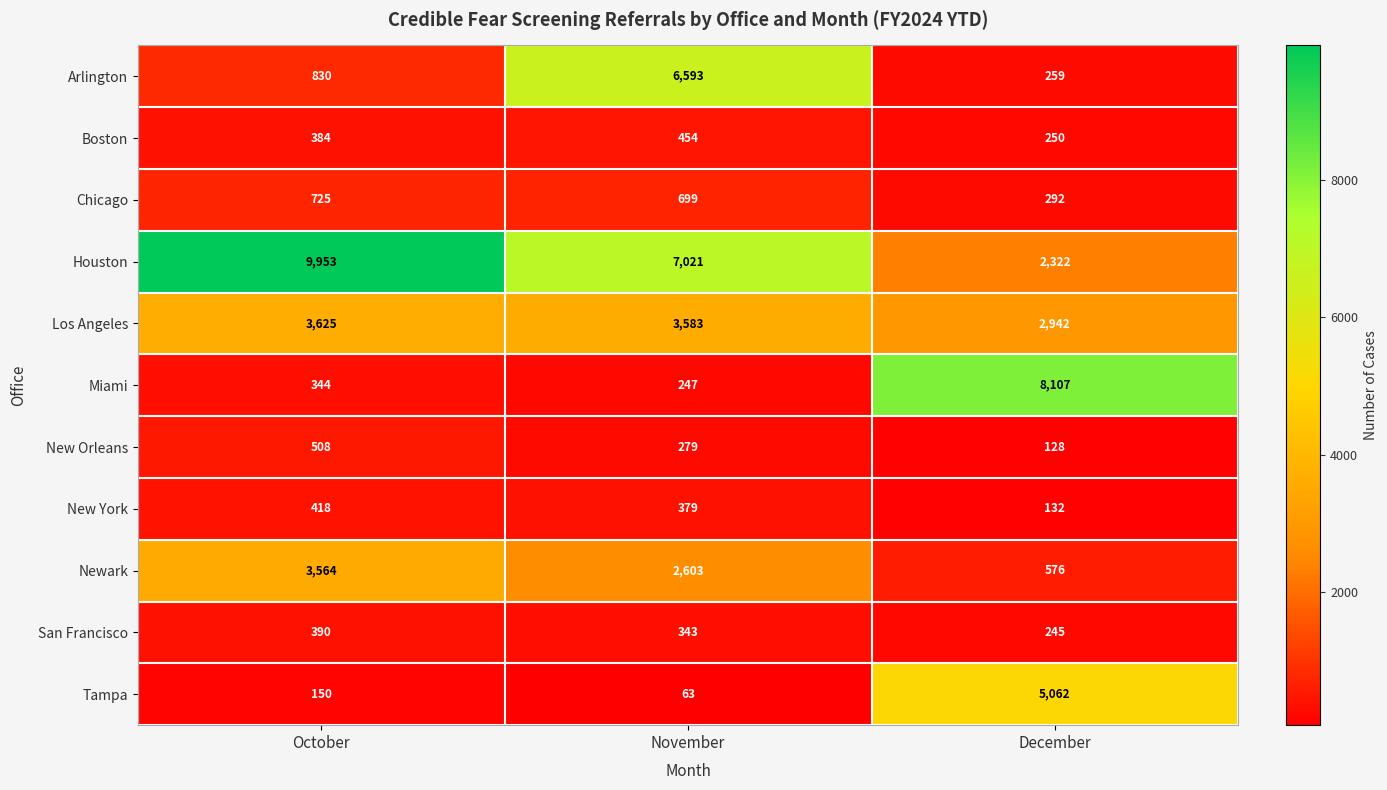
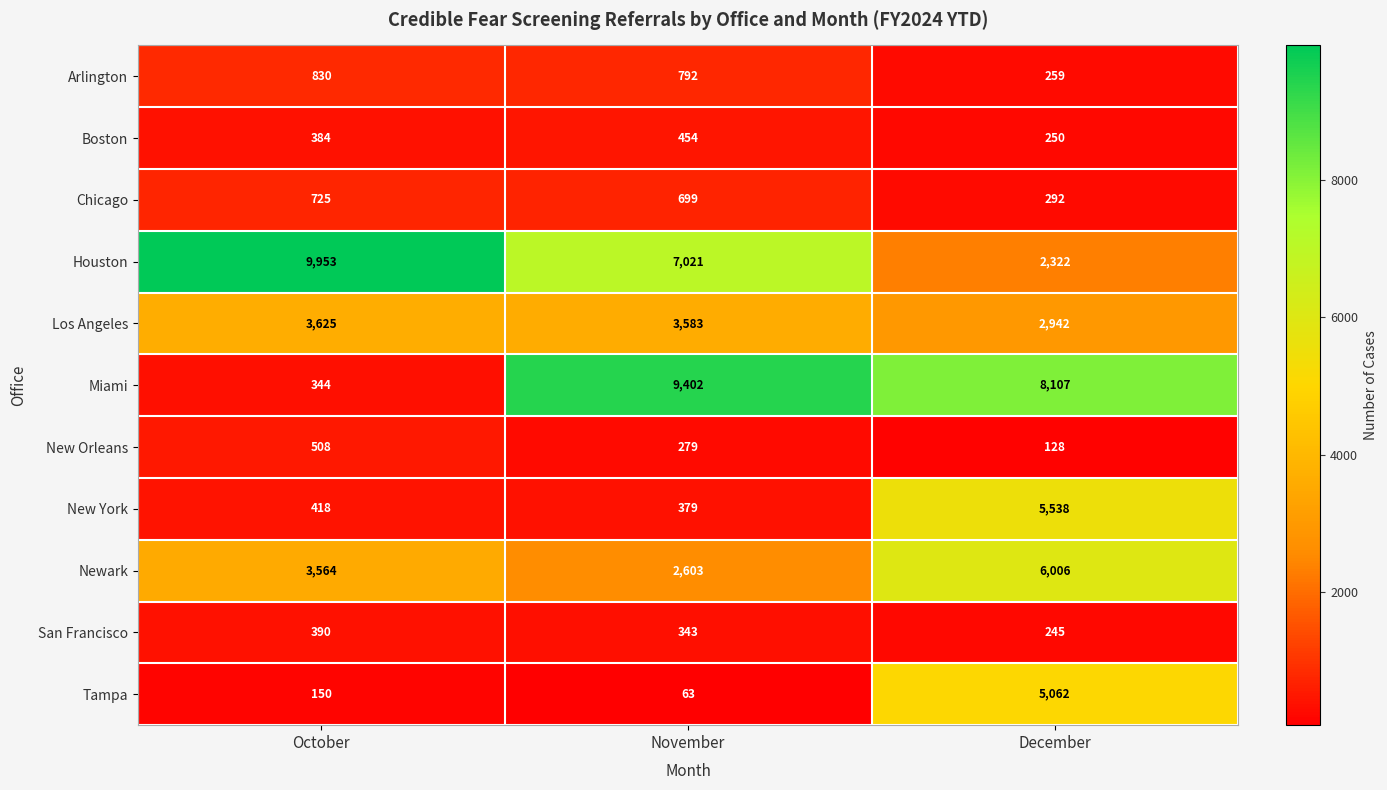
  {
    "Arlington": {
      "October": "830",
-     "November": "6,593",
+     "November": "792",
      "December": "259"
    },
    "Boston": {
      "October": "384",
      "November": "454",
      "December": "250"
    },
    "Chicago": {
      "October": "725",
      "November": "699",
      "December": "292"
    },
    "Houston": {
      "October": "9,953",
      "November": "7,021",
      "December": "2,322"
    },
    "Los Angeles": {
      "October": "3,625",
      "November": "3,583",
      "December": "2,942"
    },
    "Miami": {
      "October": "344",
-     "November": "247",
+     "November": "9,402",
      "December": "8,107"
    },
    "New Orleans": {
      "October": "508",
      "November": "279",
      "December": "128"
    },
    "New York": {
      "October": "418",
      "November": "379",
-     "December": "132"
+     "December": "5,538"
    },
    "Newark": {
      "October": "3,564",
      "November": "2,603",
-     "December": "576"
+     "December": "6,006"
    },
    "San Francisco": {
      "October": "390",
      "November": "343",
      "December": "245"
    },
    "Tampa": {
      "October": "150",
      "November": "63",
      "December": "5,062"
    }
  }
